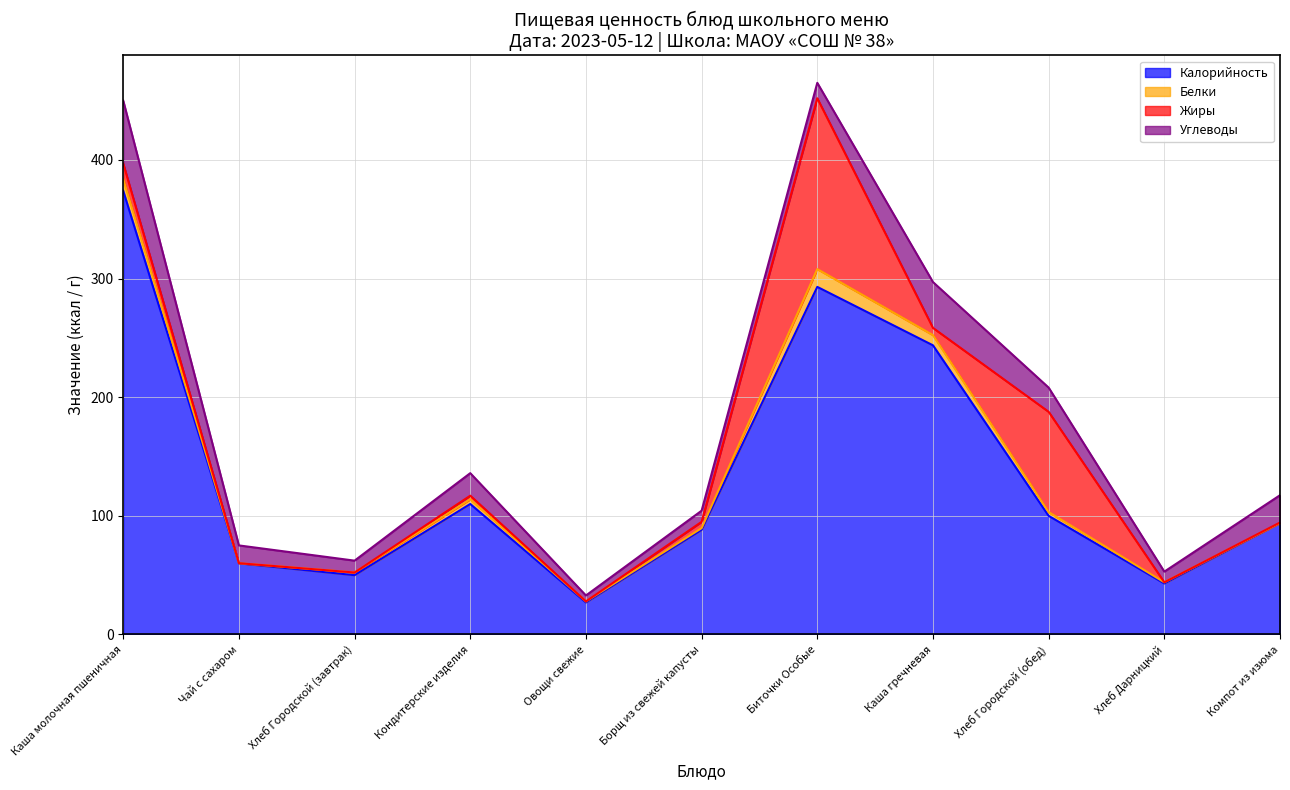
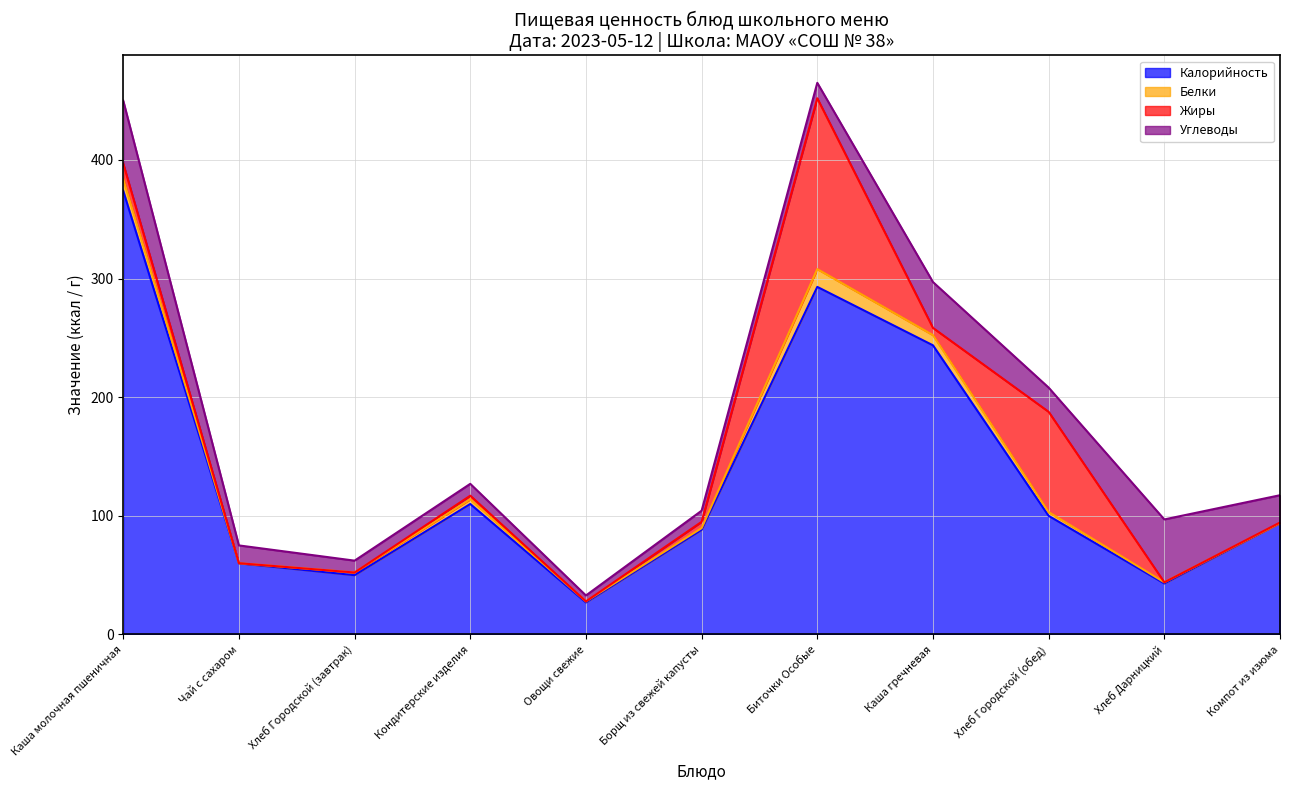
  {
    "Калорийность": {
      "Каша молочная пшеничная": 374,
      "Хлеб Городской (завтрак)": 50,
      "Кондитерские изделия": 110,
      "Биточки Особые": 293,
      "Каша гречневая": 244,
      "Хлеб Городской (обед)": 100
    },
    "Белки": {
      "Каша молочная пшеничная": 10,
      "Кондитерские изделия": 4,
      "Биточки Особые": 15,
      "Каша гречневая": 9,
      "Хлеб Городской (обед)": 3
    },
    "Жиры": {
      "Каша молочная пшеничная": 13,
      "Кондитерские изделия": 3,
      "Борщ из свежей капусты": 5,
      "Биточки Особые": 144,
      "Каша гречневая": 6,
      "Хлеб Городской (обед)": 84
    },
    "Углеводы": {
      "Каша молочная пшеничная": 53,
      "Чай с сахаром": 15,
      "Хлеб Городской (завтрак)": 10,
-     "Кондитерские изделия": 19,
+     "Кондитерские изделия": 10,
      "Овощи свежие": 5,
      "Борщ из свежей капусты": 9,
      "Биточки Особые": 13,
      "Каша гречневая": 39,
      "Хлеб Городской (обед)": 20,
-     "Хлеб Дарницкий": 9,
+     "Хлеб Дарницкий": 53,
      "Компот из изюма": 23
    }
  }
